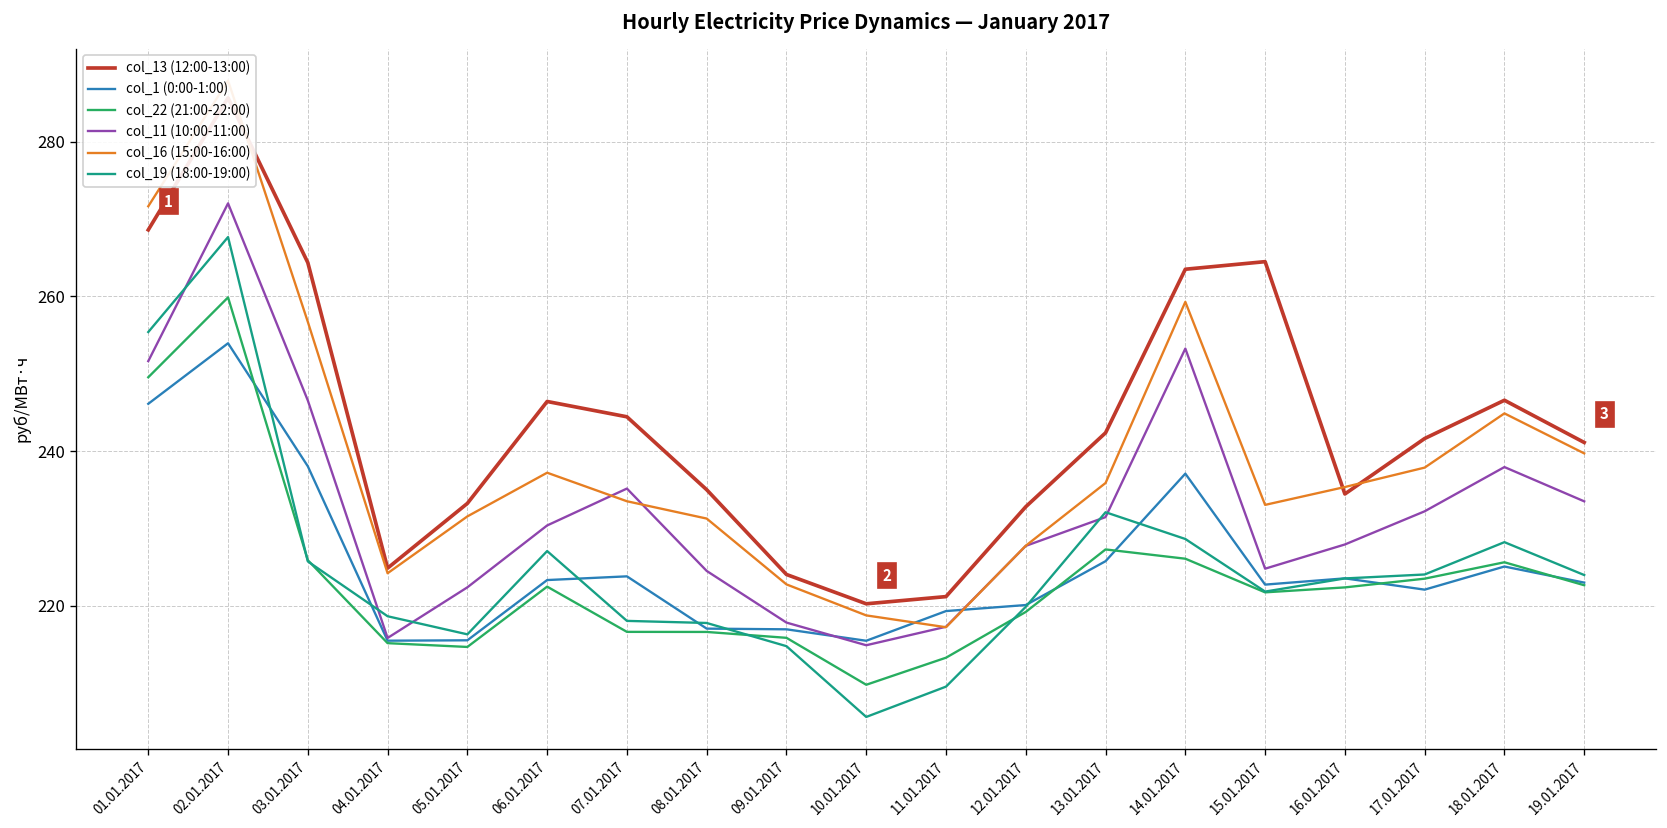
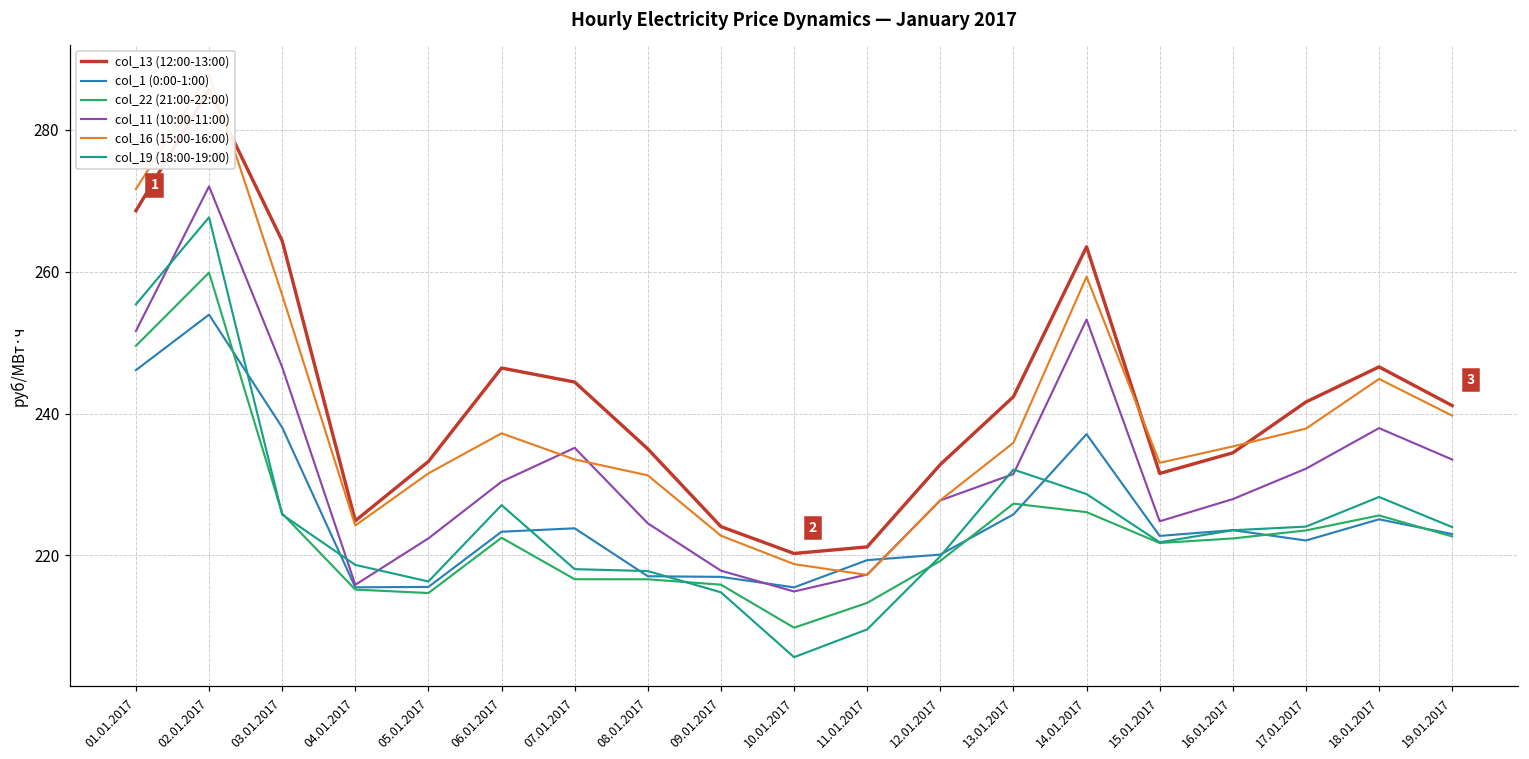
  {
    "col_13 (12:00-13:00)": {
      "01.01.2017": 269,
      "03.01.2017": 264,
      "04.01.2017": 225,
      "05.01.2017": 233,
      "06.01.2017": 246,
      "07.01.2017": 244,
      "08.01.2017": 235,
      "09.01.2017": 224,
      "11.01.2017": 221,
      "12.01.2017": 233,
      "13.01.2017": 242,
      "14.01.2017": 264,
-     "15.01.2017": 265,
+     "15.01.2017": 232,
      "16.01.2017": 234,
      "17.01.2017": 242,
      "18.01.2017": 247
    },
    "col_1 (0:00-1:00)": {
      "01.01.2017": 246,
      "02.01.2017": 254,
      "03.01.2017": 238,
      "05.01.2017": 216,
      "06.01.2017": 223,
      "07.01.2017": 224,
      "08.01.2017": 217,
      "09.01.2017": 217,
      "10.01.2017": 215,
      "11.01.2017": 219,
      "13.01.2017": 226,
      "14.01.2017": 237,
      "15.01.2017": 223,
      "17.01.2017": 222,
      "18.01.2017": 225
    },
    "col_11 (10:00-11:00)": {
      "01.01.2017": 252,
      "02.01.2017": 272,
      "03.01.2017": 247,
      "05.01.2017": 222,
      "06.01.2017": 230,
      "07.01.2017": 235,
      "08.01.2017": 225,
      "09.01.2017": 218,
      "10.01.2017": 215,
      "13.01.2017": 231,
      "14.01.2017": 253,
      "15.01.2017": 225,
      "16.01.2017": 228,
      "17.01.2017": 232,
      "18.01.2017": 238,
      "19.01.2017": 234
    },
    "col_16 (15:00-16:00)": {
      "03.01.2017": 257,
      "04.01.2017": 224,
      "05.01.2017": 232,
      "06.01.2017": 237,
      "07.01.2017": 234,
      "08.01.2017": 231,
      "09.01.2017": 223,
      "10.01.2017": 219,
      "13.01.2017": 236,
      "14.01.2017": 259,
      "15.01.2017": 233,
      "16.01.2017": 235,
      "17.01.2017": 238,
      "18.01.2017": 245,
      "19.01.2017": 240
    }
  }
